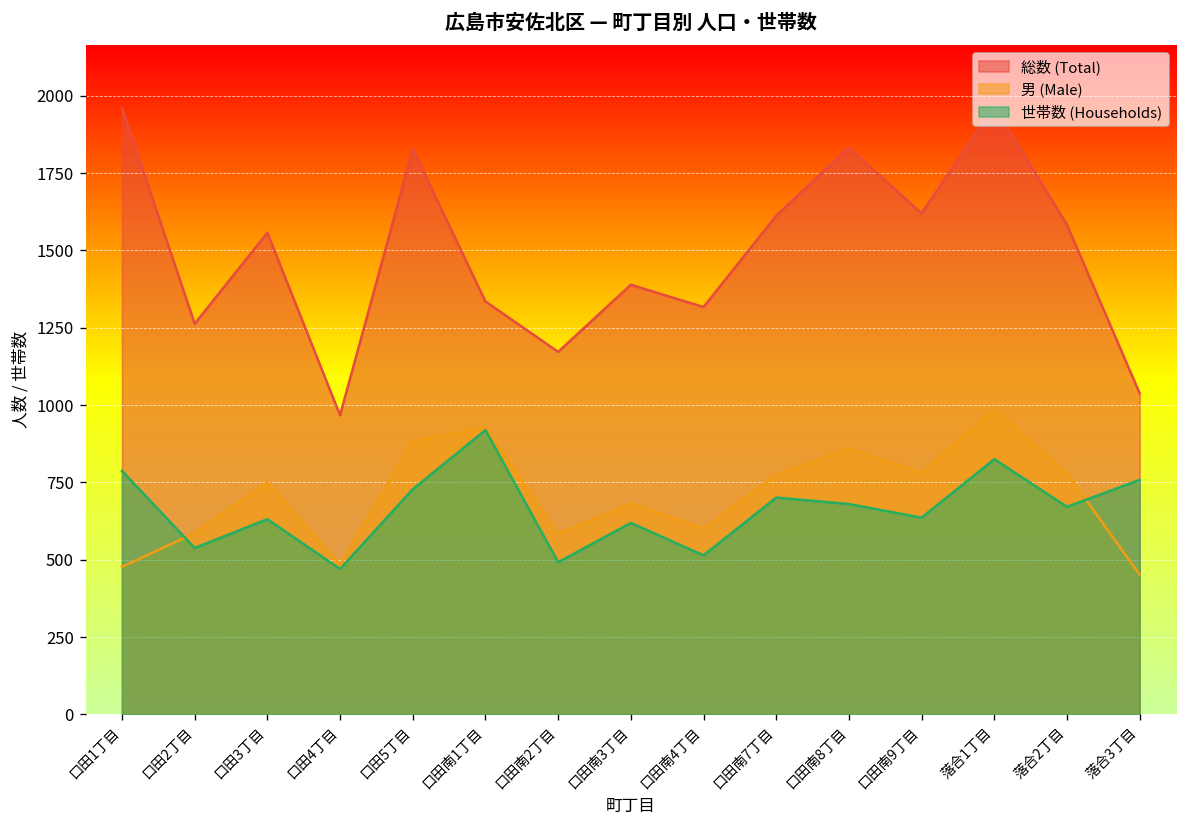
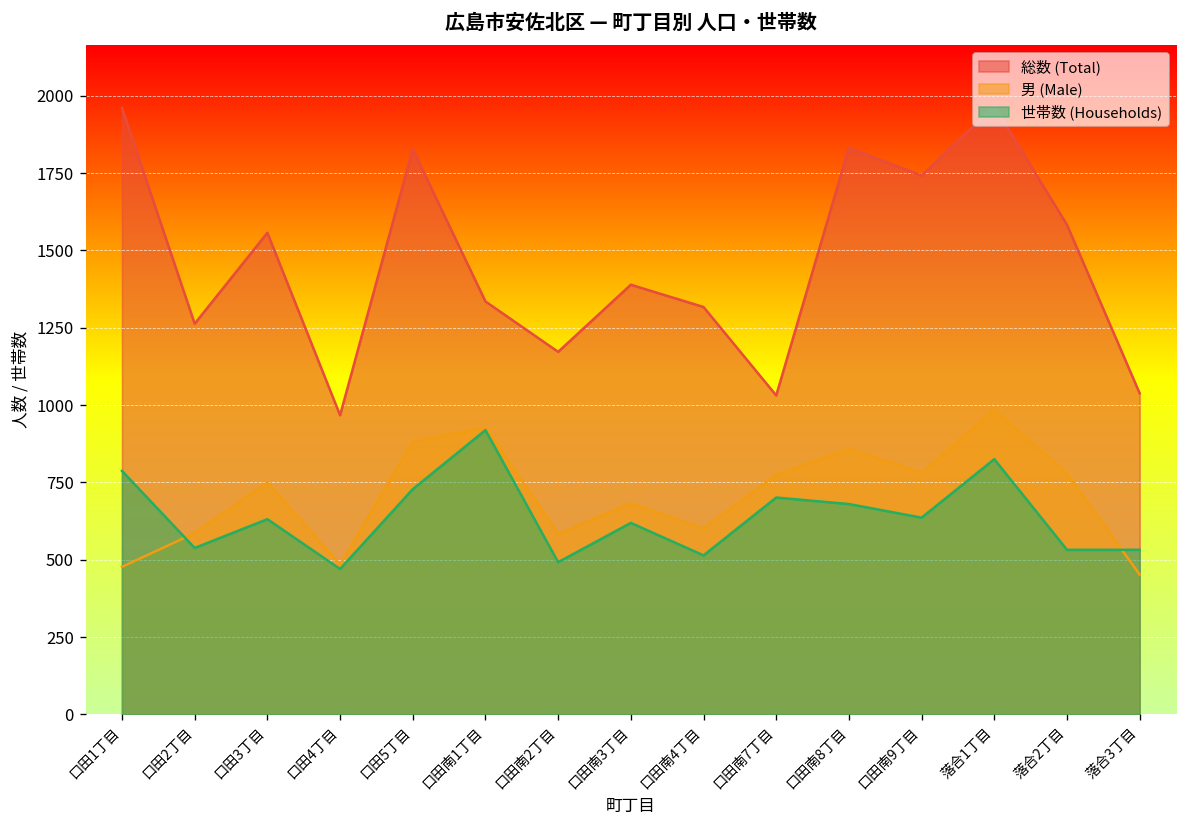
  {
    "総数 (Total)": {
      "口田1丁目": 1960,
      "口田2丁目": 1260,
      "口田3丁目": 1560,
      "口田4丁目": 970,
      "口田5丁目": 1830,
      "口田南1丁目": 1340,
      "口田南2丁目": 1170,
      "口田南3丁目": 1390,
      "口田南4丁目": 1320,
-     "口田南7丁目": 1610,
+     "口田南7丁目": 1030,
      "口田南8丁目": 1830,
-     "口田南9丁目": 1620,
+     "口田南9丁目": 1740,
      "落合2丁目": 1580,
      "落合3丁目": 1040
    },
    "男 (Male)": {
      "口田1丁目": 480,
      "口田2丁目": 590,
      "口田3丁目": 750,
      "口田4丁目": 480,
      "口田5丁目": 880,
      "口田南2丁目": 580,
      "口田南3丁目": 680,
      "口田南4丁目": 600,
      "口田南7丁目": 770,
      "口田南8丁目": 860,
      "口田南9丁目": 780,
      "落合1丁目": 990,
      "落合2丁目": 780,
      "落合3丁目": 450
    },
    "世帯数 (Households)": {
      "口田1丁目": 790,
      "口田2丁目": 540,
      "口田3丁目": 630,
      "口田4丁目": 470,
      "口田5丁目": 730,
      "口田南2丁目": 490,
      "口田南3丁目": 620,
      "口田南4丁目": 510,
      "口田南7丁目": 700,
      "口田南8丁目": 680,
      "口田南9丁目": 640,
      "落合1丁目": 830,
-     "落合2丁目": 670,
-     "落合3丁目": 760
+     "落合2丁目": 530,
+     "落合3丁目": 530
    }
  }
